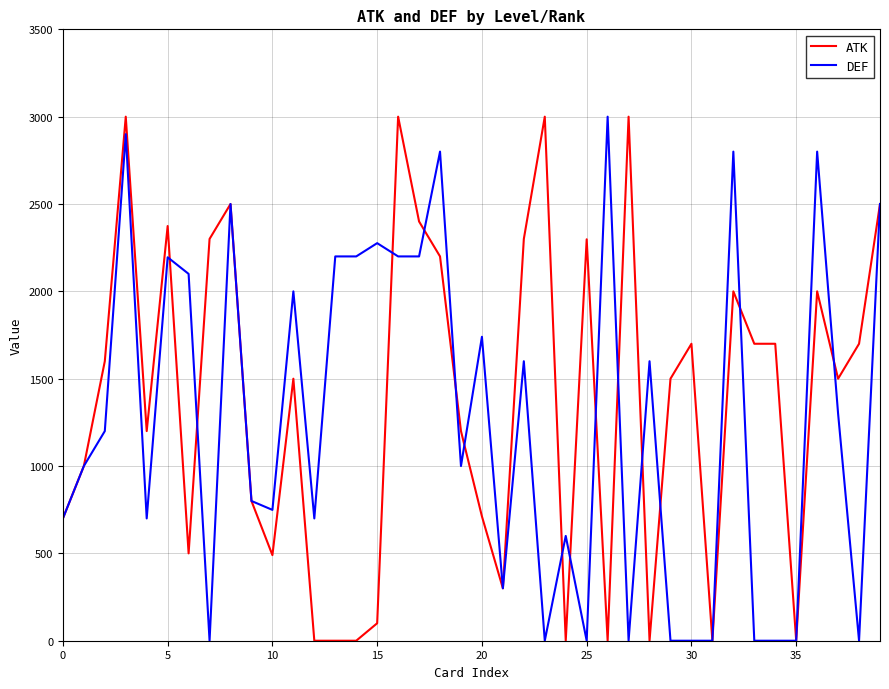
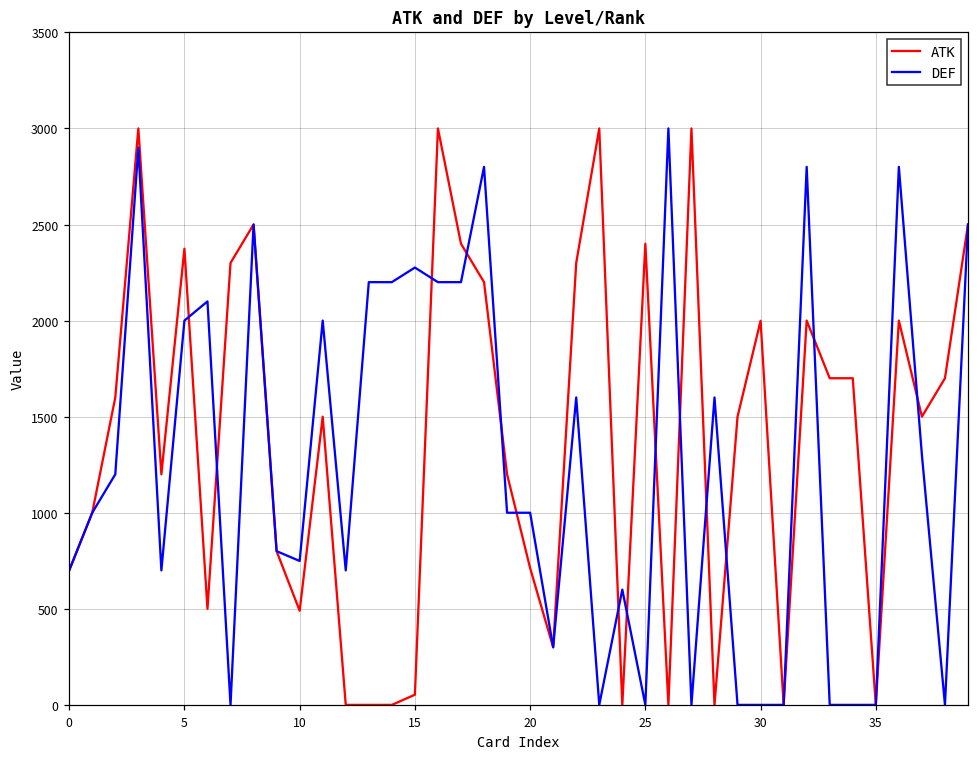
  {
    "ATK": {
      "5": 2370,
      "10": 490,
-     "15": 100,
+     "15": 50,
      "20": 710,
-     "25": 2300,
-     "30": 1700
+     "25": 2400,
+     "30": 2000
    },
    "DEF": {
-     "5": 2200,
+     "5": 2000,
      "10": 750,
      "15": 2280,
-     "20": 1740,
+     "20": 1000,
      "25": 0,
      "30": 0
    }
  }
